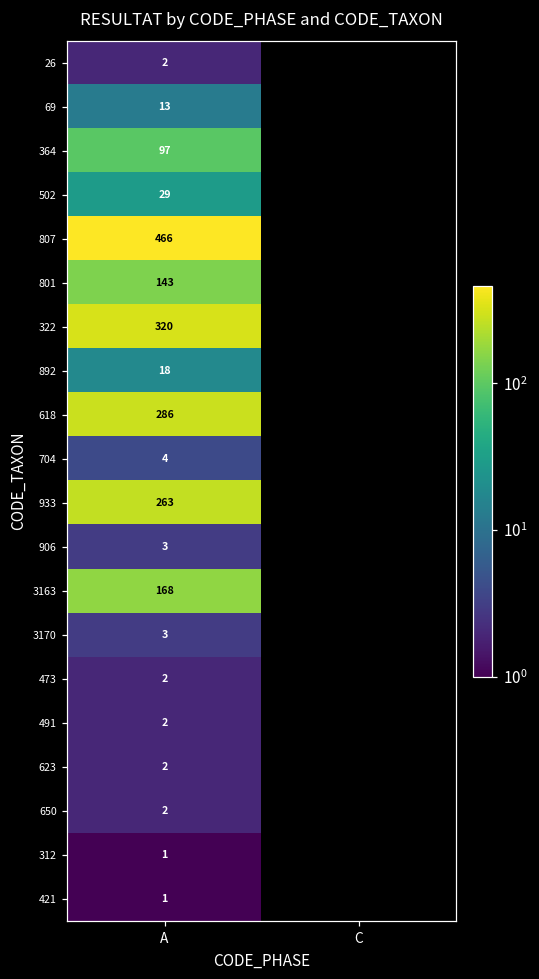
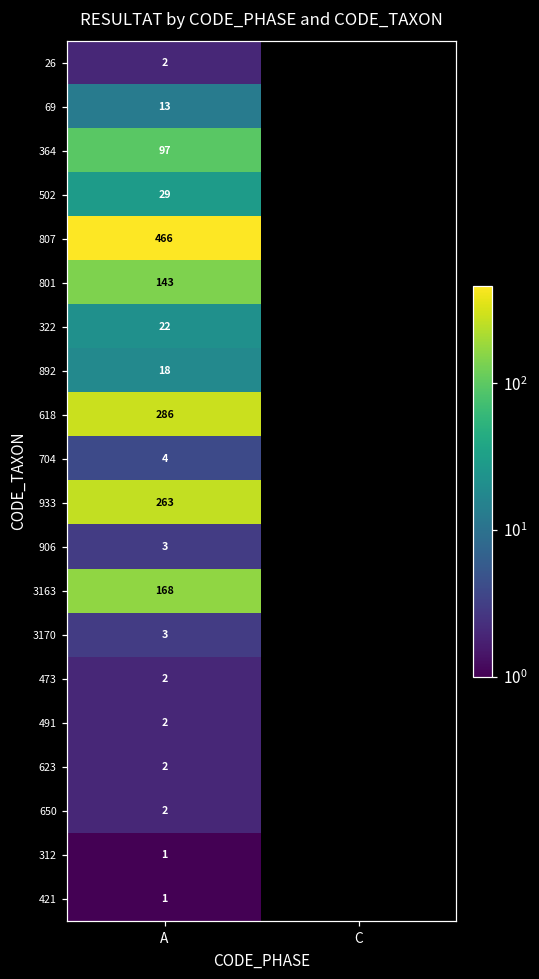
  {
    "26": {
      "A": 2
    },
    "69": {
      "A": 13
    },
    "364": {
      "A": 97
    },
    "502": {
      "A": 29
    },
    "807": {
      "A": 466
    },
    "801": {
      "A": 143
    },
    "322": {
-     "A": 320
+     "A": 22
    },
    "892": {
      "A": 18
    },
    "618": {
      "A": 286
    },
    "704": {
      "A": 4
    },
    "933": {
      "A": 263
    },
    "906": {
      "A": 3
    },
    "3163": {
      "A": 168
    },
    "3170": {
      "A": 3
    },
    "473": {
      "A": 2
    },
    "491": {
      "A": 2
    },
    "623": {
      "A": 2
    },
    "650": {
      "A": 2
    },
    "312": {
      "A": 1
    },
    "421": {
      "A": 1
    }
  }
